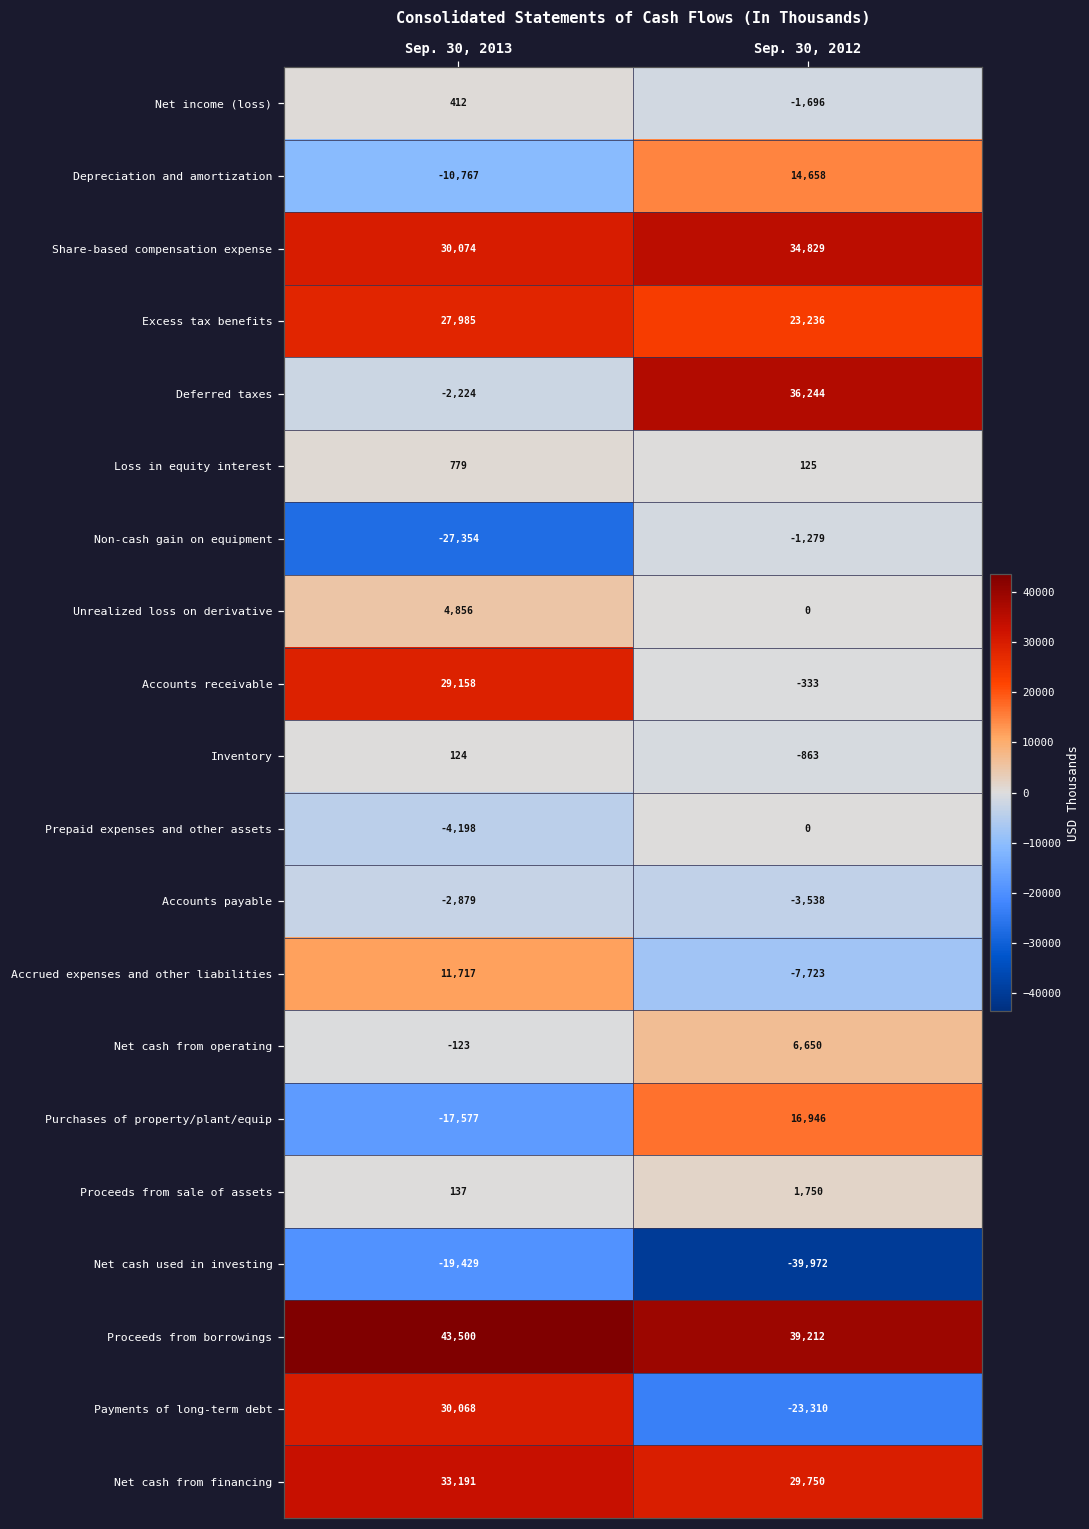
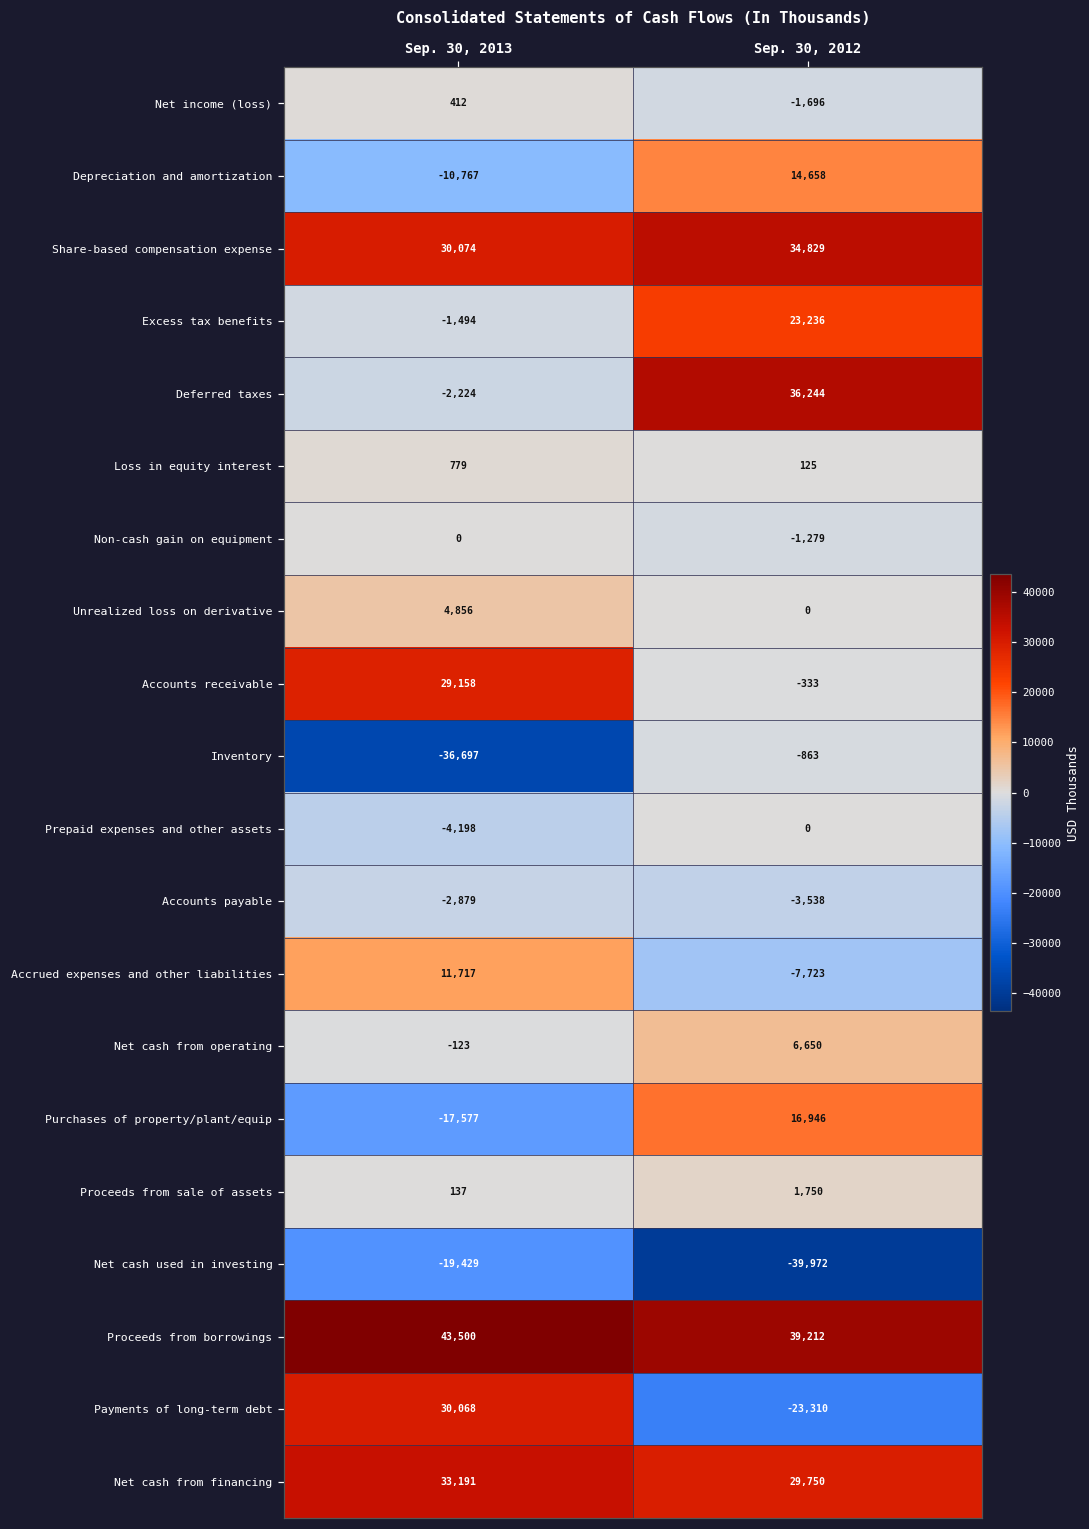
  {
    "Net income (loss)": {
      "Sep. 30, 2013": "412",
      "Sep. 30, 2012": "-1,696"
    },
    "Depreciation and amortization": {
      "Sep. 30, 2013": "-10,767",
      "Sep. 30, 2012": "14,658"
    },
    "Share-based compensation expense": {
      "Sep. 30, 2013": "30,074",
      "Sep. 30, 2012": "34,829"
    },
    "Excess tax benefits": {
-     "Sep. 30, 2013": "27,985",
+     "Sep. 30, 2013": "-1,494",
      "Sep. 30, 2012": "23,236"
    },
    "Deferred taxes": {
      "Sep. 30, 2013": "-2,224",
      "Sep. 30, 2012": "36,244"
    },
    "Loss in equity interest": {
      "Sep. 30, 2013": "779",
      "Sep. 30, 2012": "125"
    },
    "Non-cash gain on equipment": {
-     "Sep. 30, 2013": "-27,354",
+     "Sep. 30, 2013": "0",
      "Sep. 30, 2012": "-1,279"
    },
    "Unrealized loss on derivative": {
      "Sep. 30, 2013": "4,856",
      "Sep. 30, 2012": "0"
    },
    "Accounts receivable": {
      "Sep. 30, 2013": "29,158",
      "Sep. 30, 2012": "-333"
    },
    "Inventory": {
-     "Sep. 30, 2013": "124",
+     "Sep. 30, 2013": "-36,697",
      "Sep. 30, 2012": "-863"
    },
    "Prepaid expenses and other assets": {
      "Sep. 30, 2013": "-4,198",
      "Sep. 30, 2012": "0"
    },
    "Accounts payable": {
      "Sep. 30, 2013": "-2,879",
      "Sep. 30, 2012": "-3,538"
    },
    "Accrued expenses and other liabilities": {
      "Sep. 30, 2013": "11,717",
      "Sep. 30, 2012": "-7,723"
    },
    "Net cash from operating": {
      "Sep. 30, 2013": "-123",
      "Sep. 30, 2012": "6,650"
    },
    "Purchases of property/plant/equip": {
      "Sep. 30, 2013": "-17,577",
      "Sep. 30, 2012": "16,946"
    },
    "Proceeds from sale of assets": {
      "Sep. 30, 2013": "137",
      "Sep. 30, 2012": "1,750"
    },
    "Net cash used in investing": {
      "Sep. 30, 2013": "-19,429",
      "Sep. 30, 2012": "-39,972"
    },
    "Proceeds from borrowings": {
      "Sep. 30, 2013": "43,500",
      "Sep. 30, 2012": "39,212"
    },
    "Payments of long-term debt": {
      "Sep. 30, 2013": "30,068",
      "Sep. 30, 2012": "-23,310"
    },
    "Net cash from financing": {
      "Sep. 30, 2013": "33,191",
      "Sep. 30, 2012": "29,750"
    }
  }
